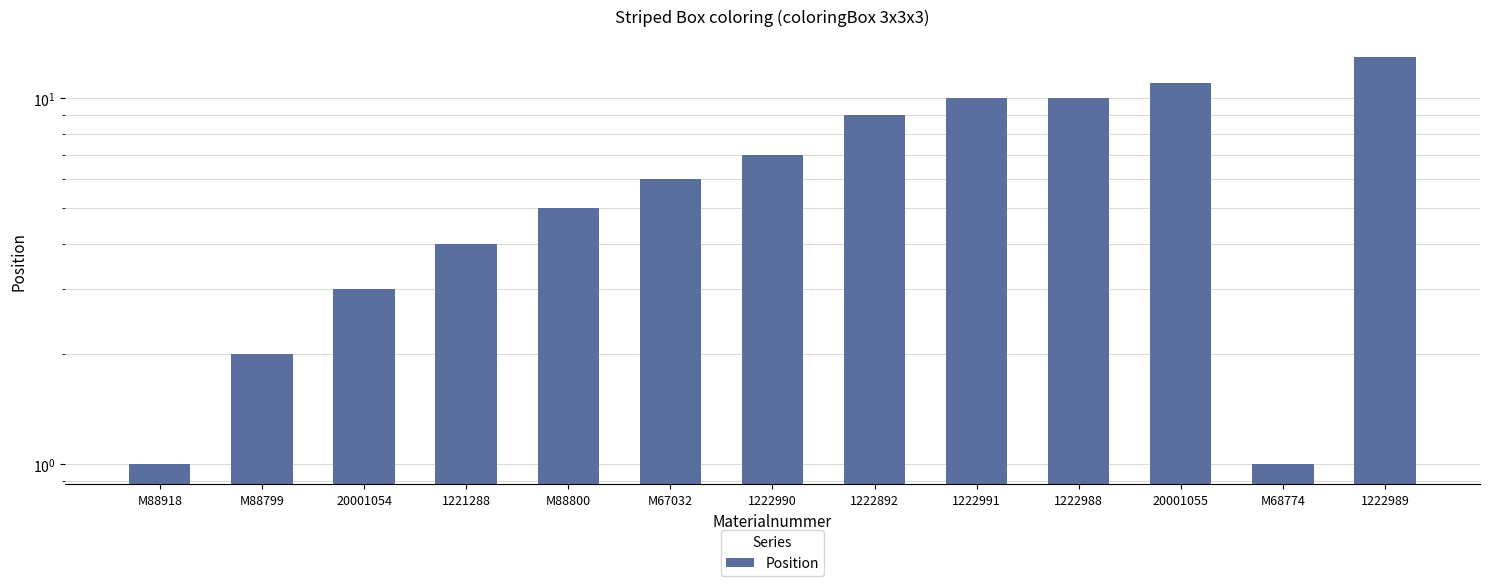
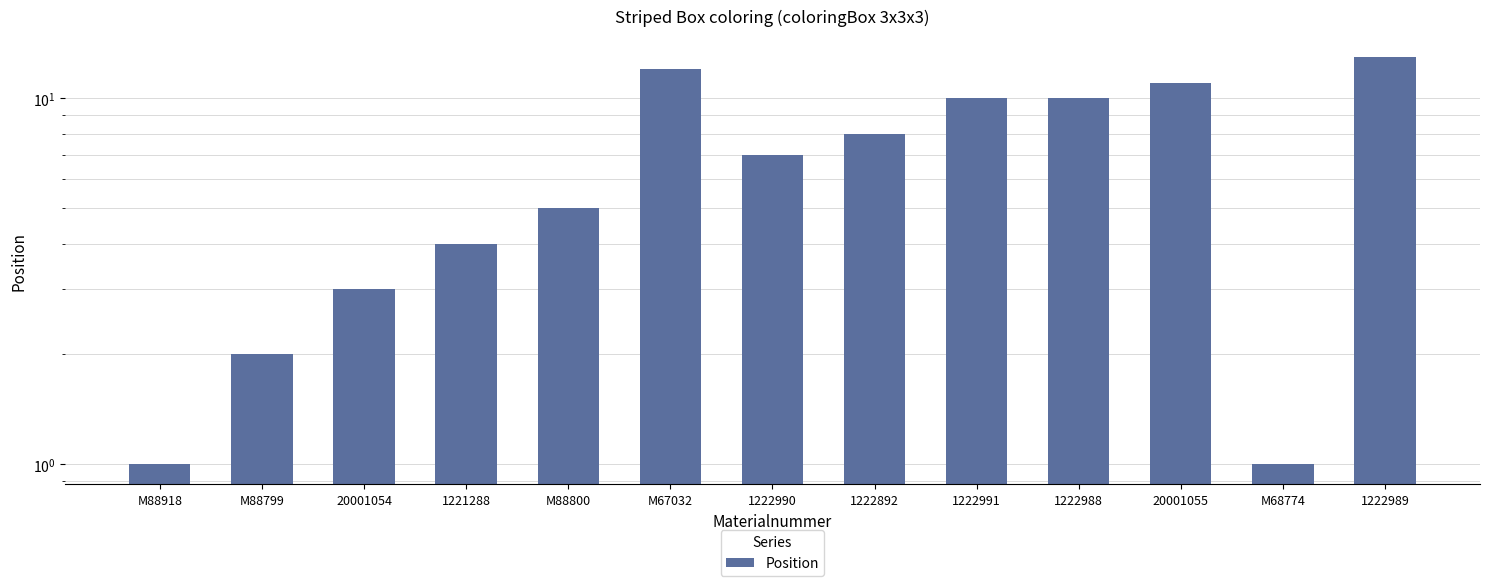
  {
    "M88918": 1,
    "M88799": 2,
    "20001054": 3,
    "1221288": 4,
    "M88800": 5,
-   "M67032": 6,
+   "M67032": 12,
    "1222990": 7,
-   "1222892": 9,
+   "1222892": 8,
    "1222991": 10,
    "1222988": 10,
    "20001055": 11,
    "M68774": 1,
    "1222989": 13
  }
